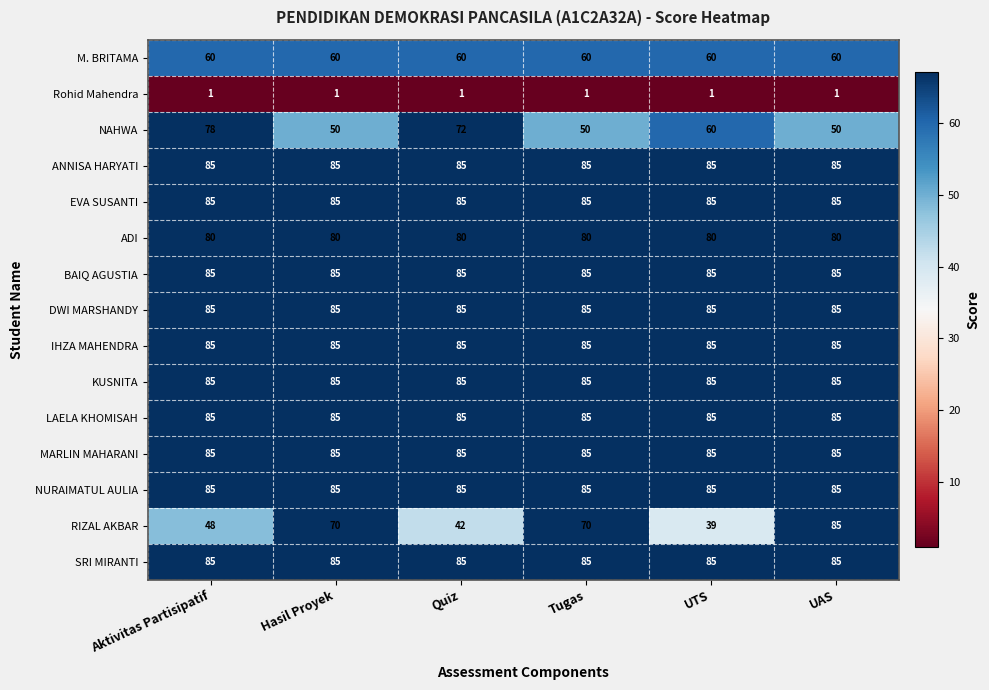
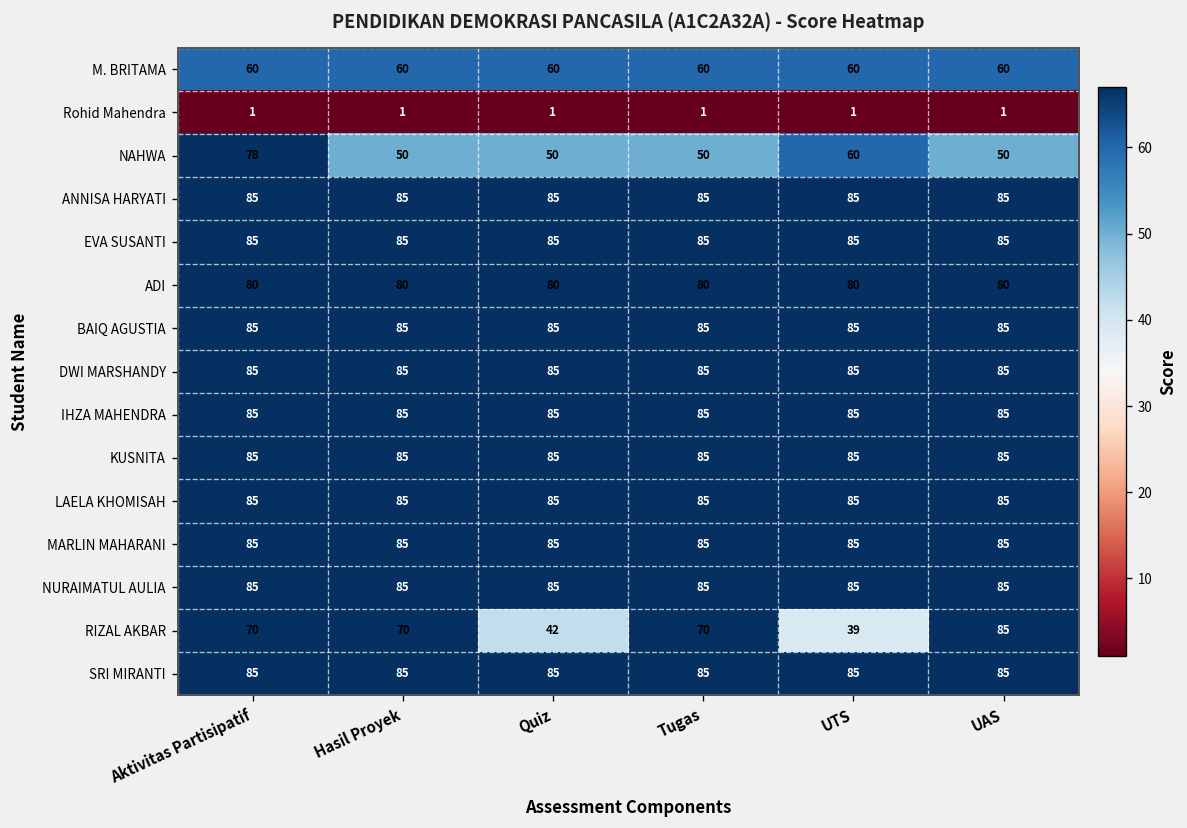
  {
    "M. BRITAMA": {
      "Aktivitas Partisipatif": 60,
      "Hasil Proyek": 60,
      "Quiz": 60,
      "Tugas": 60,
      "UTS": 60,
      "UAS": 60
    },
    "Rohid Mahendra": {
      "Aktivitas Partisipatif": 1,
      "Hasil Proyek": 1,
      "Quiz": 1,
      "Tugas": 1,
      "UTS": 1,
      "UAS": 1
    },
    "NAHWA": {
      "Aktivitas Partisipatif": 78,
      "Hasil Proyek": 50,
-     "Quiz": 72,
+     "Quiz": 50,
      "Tugas": 50,
      "UTS": 60,
      "UAS": 50
    },
    "ANNISA HARYATI": {
      "Aktivitas Partisipatif": 85,
      "Hasil Proyek": 85,
      "Quiz": 85,
      "Tugas": 85,
      "UTS": 85,
      "UAS": 85
    },
    "EVA SUSANTI": {
      "Aktivitas Partisipatif": 85,
      "Hasil Proyek": 85,
      "Quiz": 85,
      "Tugas": 85,
      "UTS": 85,
      "UAS": 85
    },
    "ADI": {
      "Aktivitas Partisipatif": 80,
      "Hasil Proyek": 80,
      "Quiz": 80,
      "Tugas": 80,
      "UTS": 80,
      "UAS": 80
    },
    "BAIQ AGUSTIA": {
      "Aktivitas Partisipatif": 85,
      "Hasil Proyek": 85,
      "Quiz": 85,
      "Tugas": 85,
      "UTS": 85,
      "UAS": 85
    },
    "DWI MARSHANDY": {
      "Aktivitas Partisipatif": 85,
      "Hasil Proyek": 85,
      "Quiz": 85,
      "Tugas": 85,
      "UTS": 85,
      "UAS": 85
    },
    "IHZA MAHENDRA": {
      "Aktivitas Partisipatif": 85,
      "Hasil Proyek": 85,
      "Quiz": 85,
      "Tugas": 85,
      "UTS": 85,
      "UAS": 85
    },
    "KUSNITA": {
      "Aktivitas Partisipatif": 85,
      "Hasil Proyek": 85,
      "Quiz": 85,
      "Tugas": 85,
      "UTS": 85,
      "UAS": 85
    },
    "LAELA KHOMISAH": {
      "Aktivitas Partisipatif": 85,
      "Hasil Proyek": 85,
      "Quiz": 85,
      "Tugas": 85,
      "UTS": 85,
      "UAS": 85
    },
    "MARLIN MAHARANI": {
      "Aktivitas Partisipatif": 85,
      "Hasil Proyek": 85,
      "Quiz": 85,
      "Tugas": 85,
      "UTS": 85,
      "UAS": 85
    },
    "NURAIMATUL AULIA": {
      "Aktivitas Partisipatif": 85,
      "Hasil Proyek": 85,
      "Quiz": 85,
      "Tugas": 85,
      "UTS": 85,
      "UAS": 85
    },
    "RIZAL AKBAR": {
-     "Aktivitas Partisipatif": 48,
+     "Aktivitas Partisipatif": 70,
      "Hasil Proyek": 70,
      "Quiz": 42,
      "Tugas": 70,
      "UTS": 39,
      "UAS": 85
    },
    "SRI MIRANTI": {
      "Aktivitas Partisipatif": 85,
      "Hasil Proyek": 85,
      "Quiz": 85,
      "Tugas": 85,
      "UTS": 85,
      "UAS": 85
    }
  }
